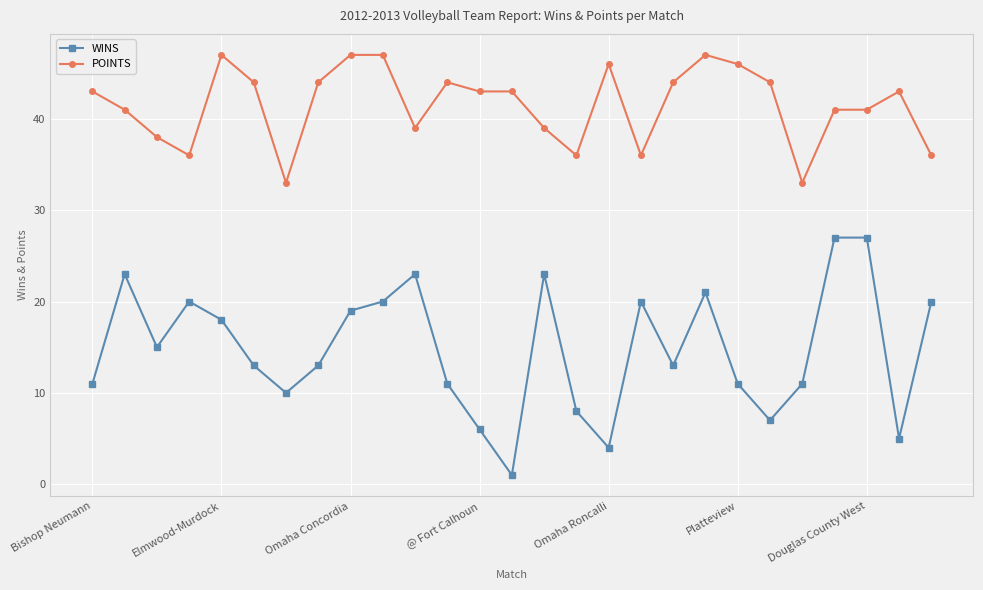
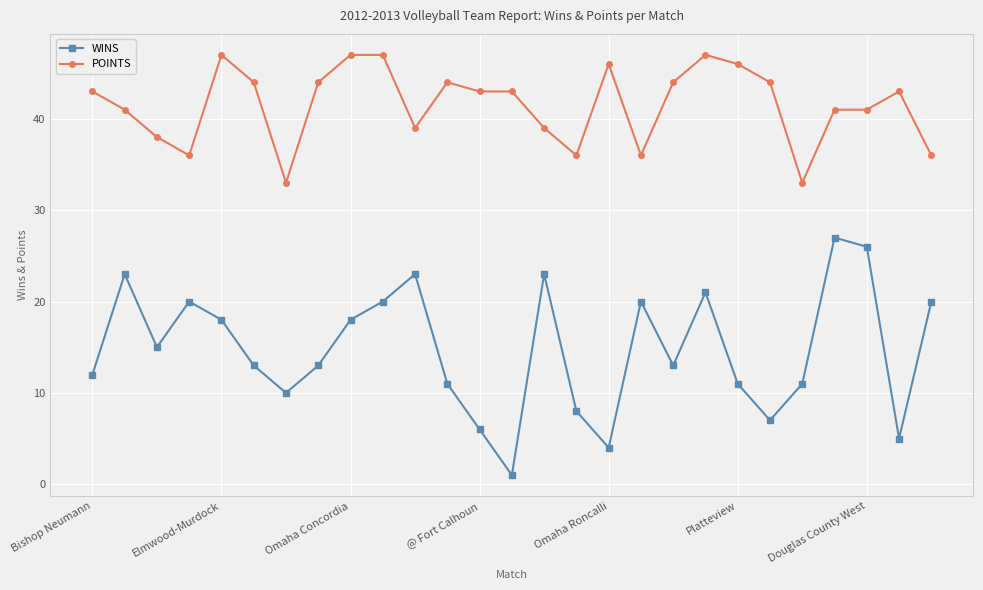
  {
    "WINS": {
-     "Bishop Neumann": 11,
+     "Bishop Neumann": 12,
      "Elmwood-Murdock": 18,
-     "Omaha Concordia": 19,
+     "Omaha Concordia": 18,
      "@ Fort Calhoun": 6,
      "Omaha Roncalli": 4,
      "Platteview": 11,
-     "Douglas County West": 27
+     "Douglas County West": 26
    },
    "POINTS": {
      "Bishop Neumann": 43,
      "Elmwood-Murdock": 47,
      "Omaha Concordia": 47,
      "@ Fort Calhoun": 43,
      "Omaha Roncalli": 46,
      "Platteview": 46,
      "Douglas County West": 41
    }
  }
